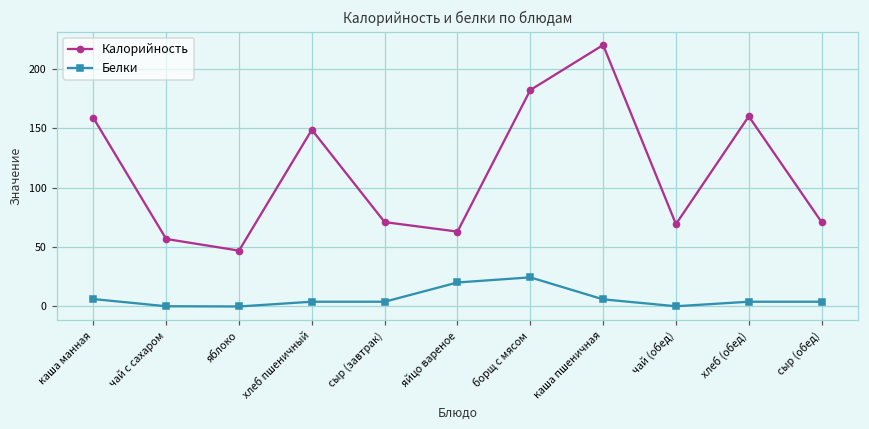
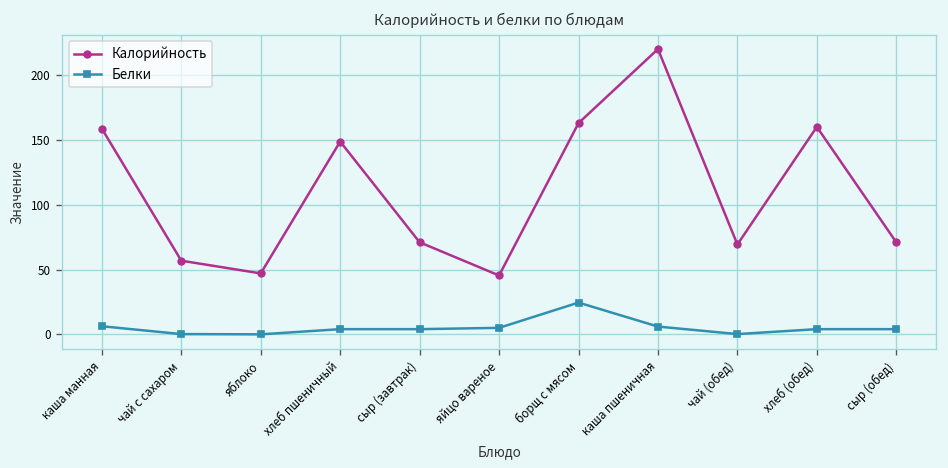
  {
    "Калорийность": {
      "каша манная": 159,
      "чай с сахаром": 57,
      "яблоко": 47,
      "хлеб пшеничный": 149,
      "сыр (завтрак)": 71,
-     "яйцо вареное": 63,
-     "борщ с мясом": 182,
+     "яйцо вареное": 45,
+     "борщ с мясом": 163,
      "каша пшеничная": 220,
      "чай (обед)": 69,
      "хлеб (обед)": 160,
      "сыр (обед)": 71
    },
    "Белки": {
      "каша манная": 6,
      "чай с сахаром": 0,
      "яблоко": 0,
      "хлеб пшеничный": 4,
      "сыр (завтрак)": 4,
-     "яйцо вареное": 20,
+     "яйцо вареное": 5,
      "борщ с мясом": 25,
      "каша пшеничная": 6,
      "чай (обед)": 0,
      "хлеб (обед)": 4,
      "сыр (обед)": 4
    }
  }
